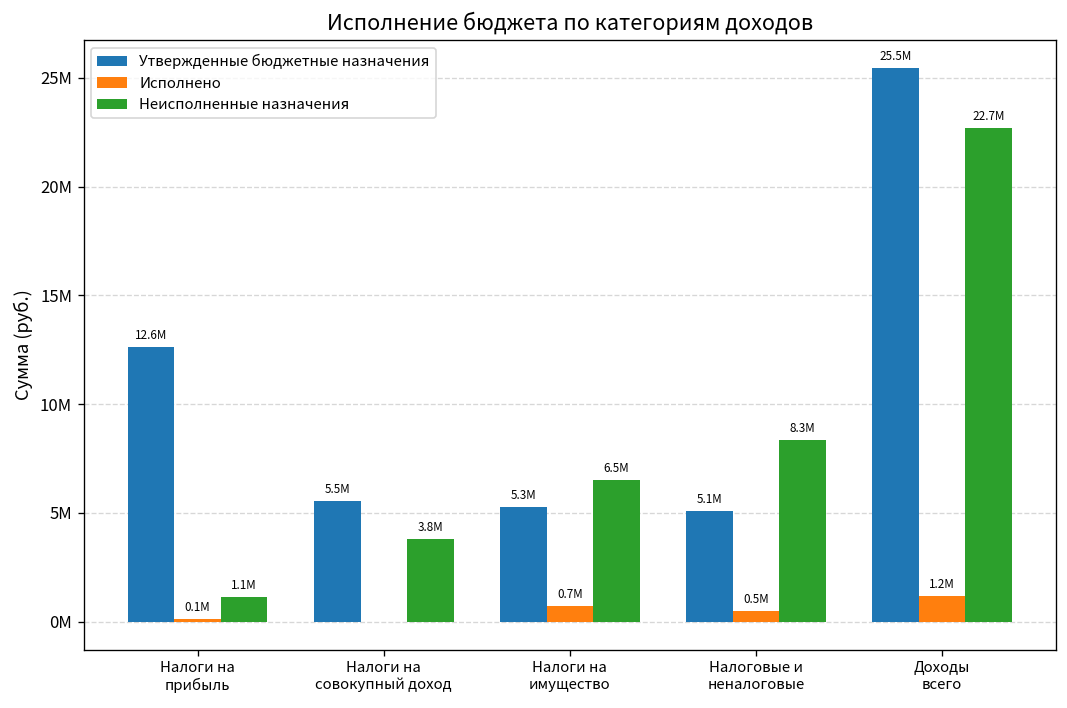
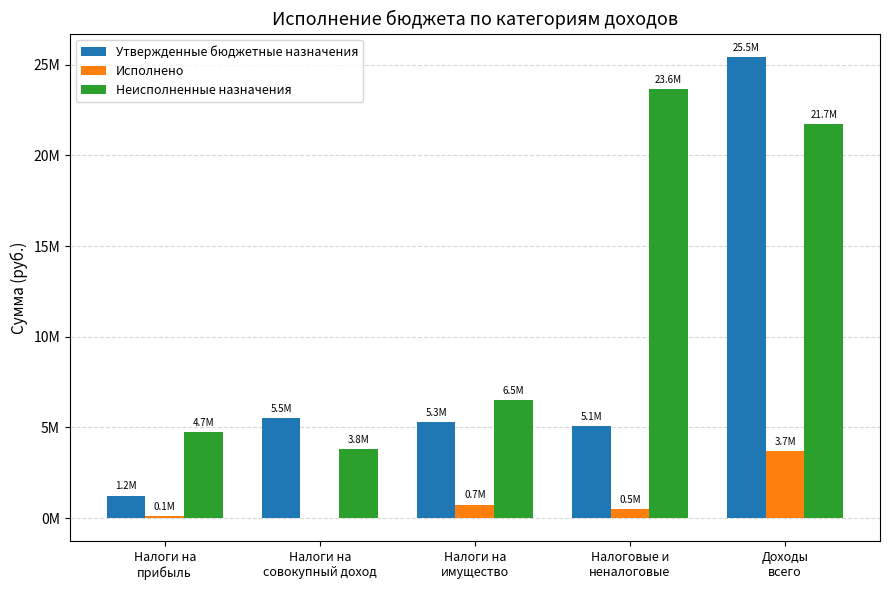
  {
    "Утвержденные бюджетные назначения": {
-     "Налоги на прибыль": "12.6M",
+     "Налоги на прибыль": "1.2M",
      "Налоги на совокупный доход": "5.5M",
      "Налоги на имущество": "5.3M",
      "Налоговые и неналоговые": "5.1M",
      "Доходы всего": "25.5M"
    },
    "Исполнено": {
      "Налоги на прибыль": "0.1M",
      "Налоги на имущество": "0.7M",
      "Налоговые и неналоговые": "0.5M",
-     "Доходы всего": "1.2M"
+     "Доходы всего": "3.7M"
    },
    "Неисполненные назначения": {
-     "Налоги на прибыль": "1.1M",
+     "Налоги на прибыль": "4.7M",
      "Налоги на совокупный доход": "3.8M",
      "Налоги на имущество": "6.5M",
-     "Налоговые и неналоговые": "8.3M",
-     "Доходы всего": "22.7M"
+     "Налоговые и неналоговые": "23.6M",
+     "Доходы всего": "21.7M"
    }
  }
